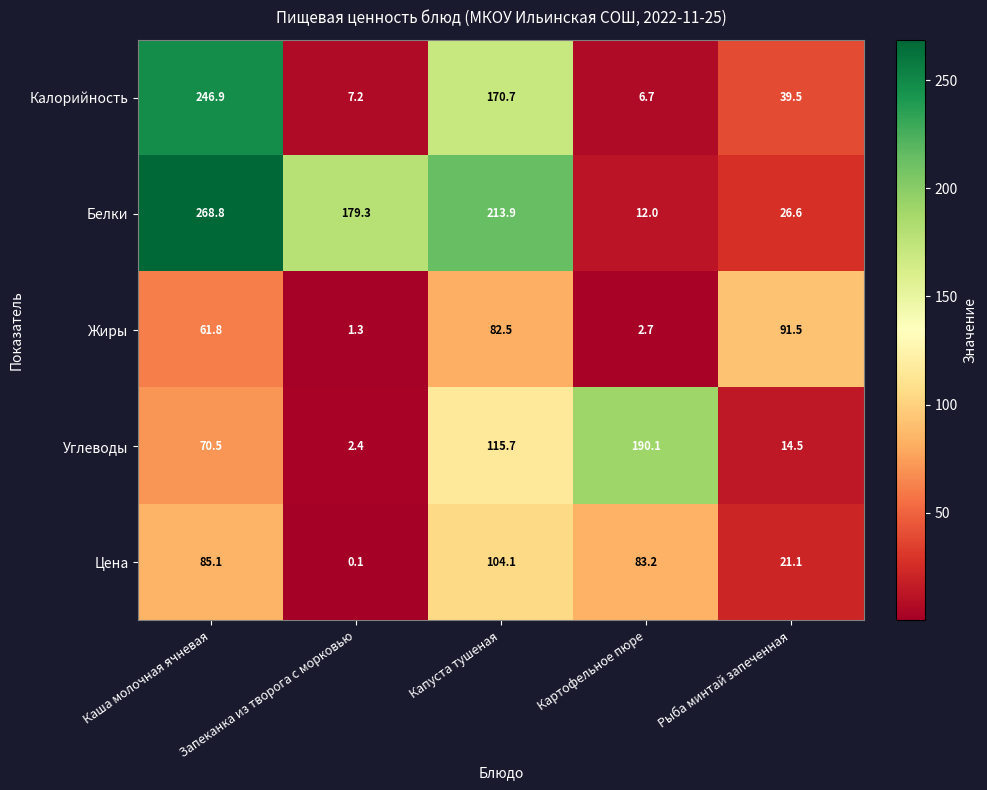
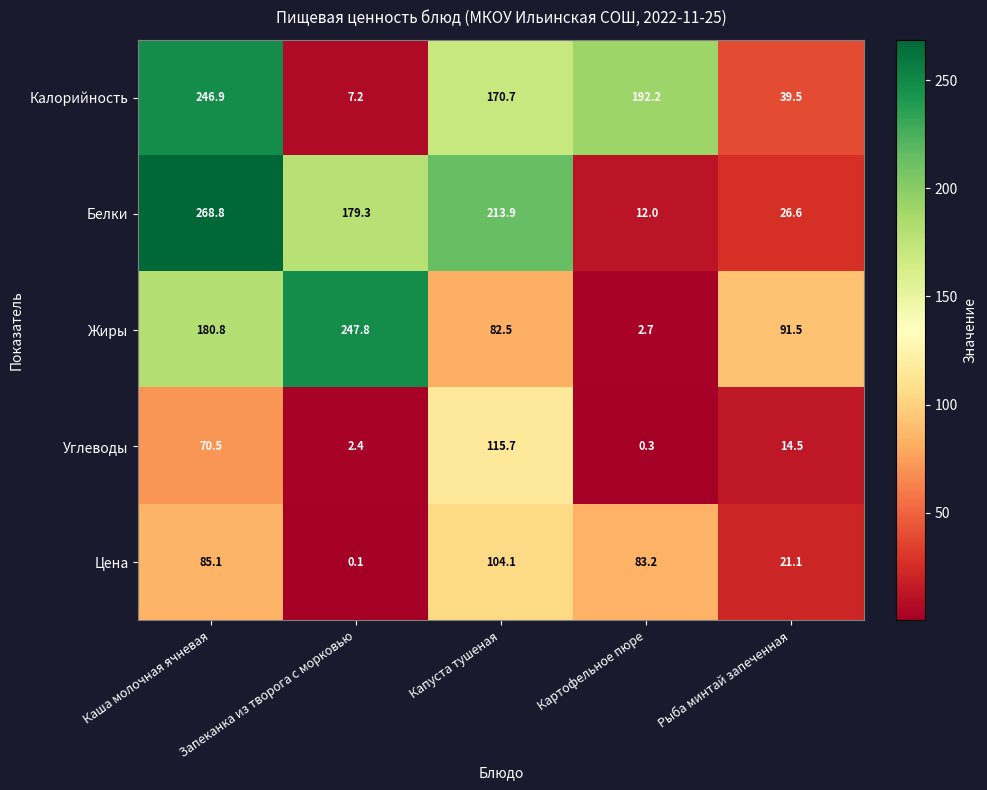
  {
    "Калорийность": {
      "Каша молочная ячневая": 246.9,
      "Запеканка из творога с морковью": 7.2,
      "Капуста тушеная": 170.7,
-     "Картофельное пюре": 6.7,
+     "Картофельное пюре": 192.2,
      "Рыба минтай запеченная": 39.5
    },
    "Белки": {
      "Каша молочная ячневая": 268.8,
      "Запеканка из творога с морковью": 179.3,
      "Капуста тушеная": 213.9,
      "Картофельное пюре": 12.0,
      "Рыба минтай запеченная": 26.6
    },
    "Жиры": {
-     "Каша молочная ячневая": 61.8,
-     "Запеканка из творога с морковью": 1.3,
+     "Каша молочная ячневая": 180.8,
+     "Запеканка из творога с морковью": 247.8,
      "Капуста тушеная": 82.5,
      "Картофельное пюре": 2.7,
      "Рыба минтай запеченная": 91.5
    },
    "Углеводы": {
      "Каша молочная ячневая": 70.5,
      "Запеканка из творога с морковью": 2.4,
      "Капуста тушеная": 115.7,
-     "Картофельное пюре": 190.1,
+     "Картофельное пюре": 0.3,
      "Рыба минтай запеченная": 14.5
    },
    "Цена": {
      "Каша молочная ячневая": 85.1,
      "Запеканка из творога с морковью": 0.1,
      "Капуста тушеная": 104.1,
      "Картофельное пюре": 83.2,
      "Рыба минтай запеченная": 21.1
    }
  }
